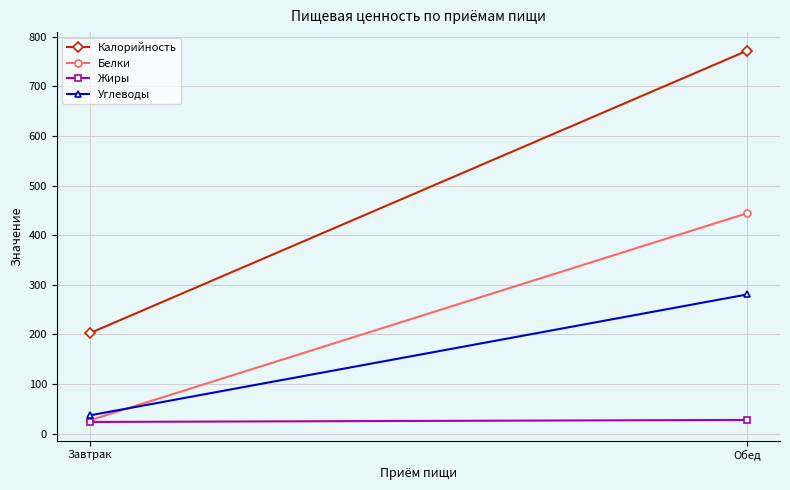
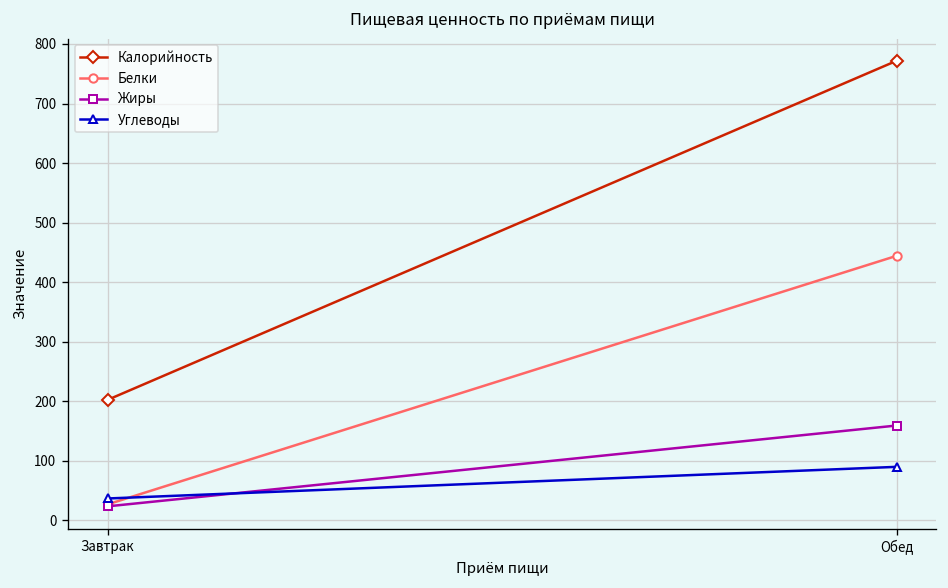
  {
    "Калорийность": {
      "Завтрак": 200,
      "Обед": 770
    },
    "Белки": {
      "Обед": 440
    },
    "Жиры": {
-     "Обед": 30
+     "Обед": 160
    },
    "Углеводы": {
      "Завтрак": 40,
-     "Обед": 280
+     "Обед": 90
    }
  }
